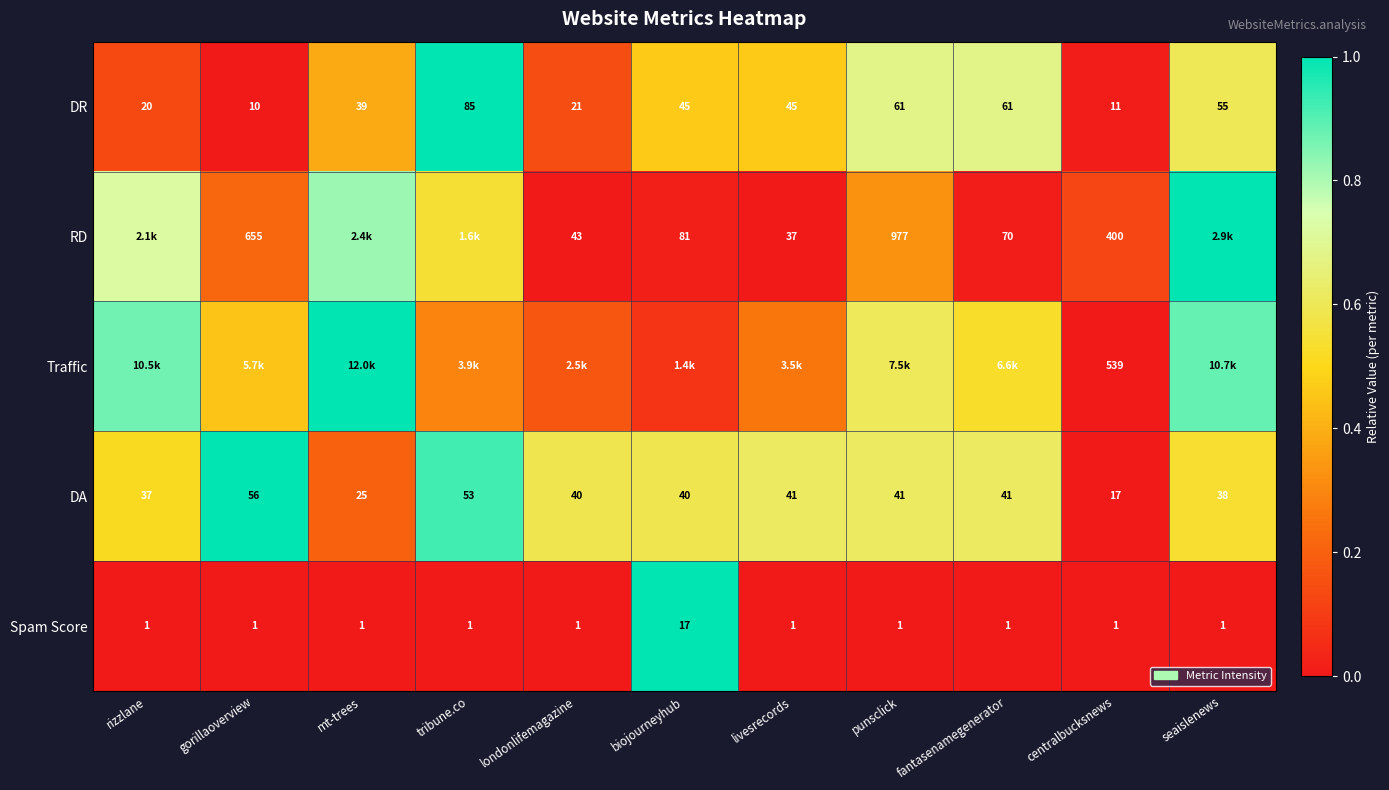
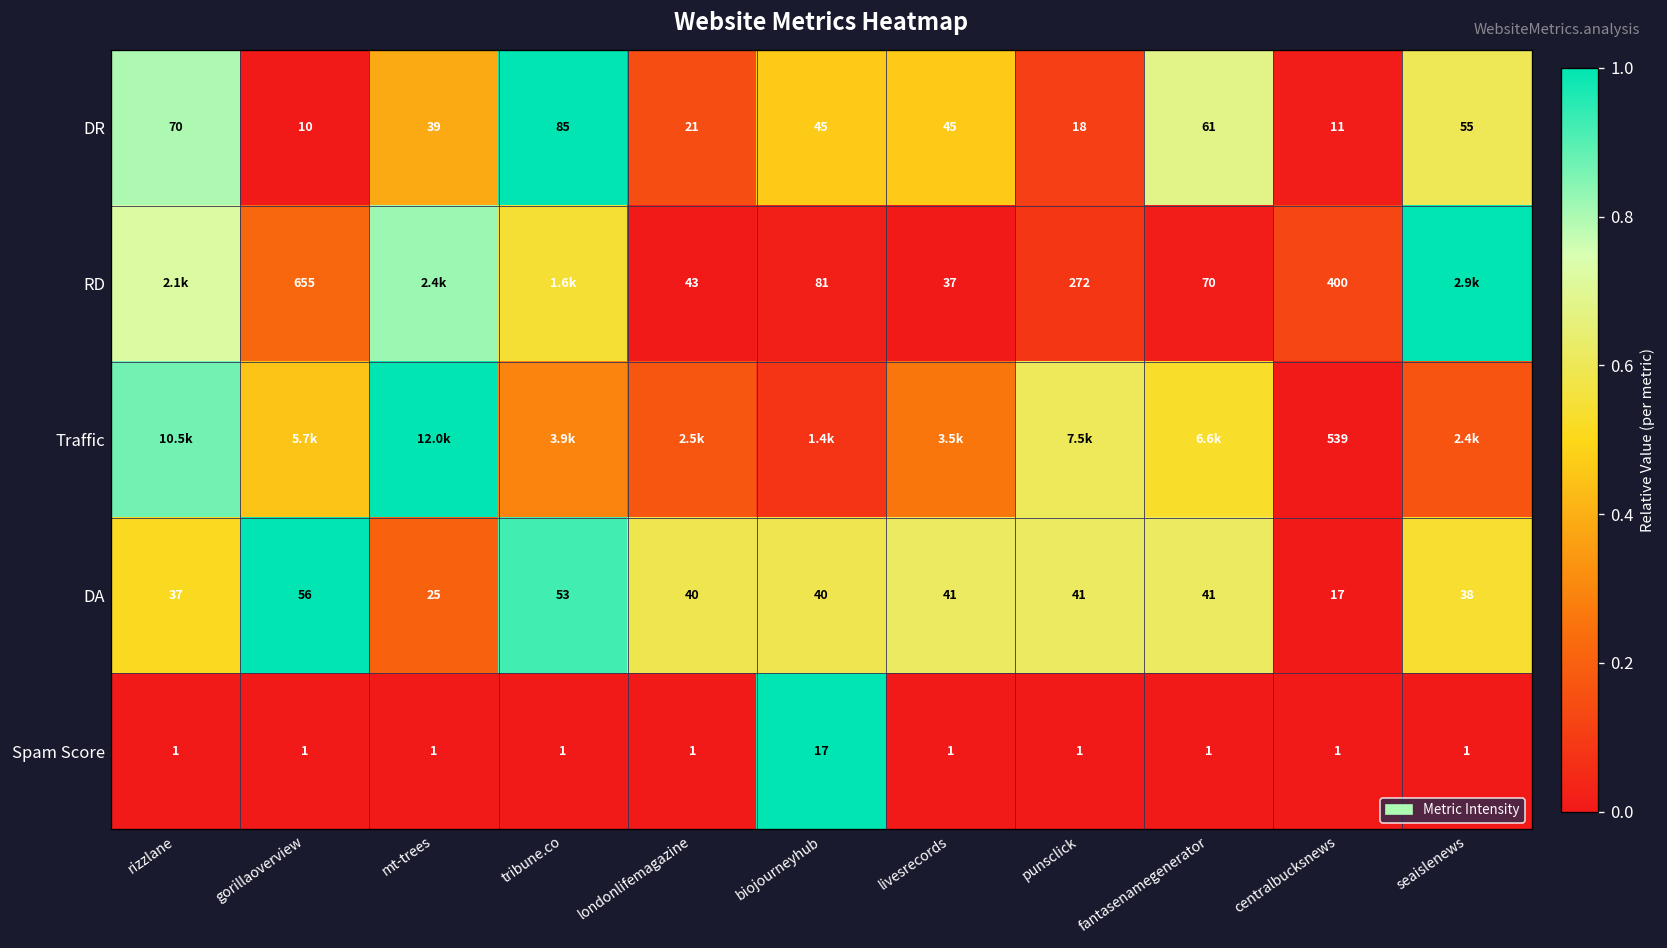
  {
    "DR": {
-     "rizzlane": "20",
+     "rizzlane": "70",
      "gorillaoverview": "10",
      "mt-trees": "39",
      "tribune.co": "85",
      "londonlifemagazine": "21",
      "biojourneyhub": "45",
      "livesrecords": "45",
-     "punsclick": "61",
+     "punsclick": "18",
      "fantasenamegenerator": "61",
      "centralbucksnews": "11",
      "seaislenews": "55"
    },
    "RD": {
      "rizzlane": "2.1k",
      "gorillaoverview": "655",
      "mt-trees": "2.4k",
      "tribune.co": "1.6k",
      "londonlifemagazine": "43",
      "biojourneyhub": "81",
      "livesrecords": "37",
-     "punsclick": "977",
+     "punsclick": "272",
      "fantasenamegenerator": "70",
      "centralbucksnews": "400",
      "seaislenews": "2.9k"
    },
    "Traffic": {
      "rizzlane": "10.5k",
      "gorillaoverview": "5.7k",
      "mt-trees": "12.0k",
      "tribune.co": "3.9k",
      "londonlifemagazine": "2.5k",
      "biojourneyhub": "1.4k",
      "livesrecords": "3.5k",
      "punsclick": "7.5k",
      "fantasenamegenerator": "6.6k",
      "centralbucksnews": "539",
-     "seaislenews": "10.7k"
+     "seaislenews": "2.4k"
    },
    "DA": {
      "rizzlane": "37",
      "gorillaoverview": "56",
      "mt-trees": "25",
      "tribune.co": "53",
      "londonlifemagazine": "40",
      "biojourneyhub": "40",
      "livesrecords": "41",
      "punsclick": "41",
      "fantasenamegenerator": "41",
      "centralbucksnews": "17",
      "seaislenews": "38"
    },
    "Spam Score": {
      "rizzlane": "1",
      "gorillaoverview": "1",
      "mt-trees": "1",
      "tribune.co": "1",
      "londonlifemagazine": "1",
      "biojourneyhub": "17",
      "livesrecords": "1",
      "punsclick": "1",
      "fantasenamegenerator": "1",
      "centralbucksnews": "1",
      "seaislenews": "1"
    }
  }
